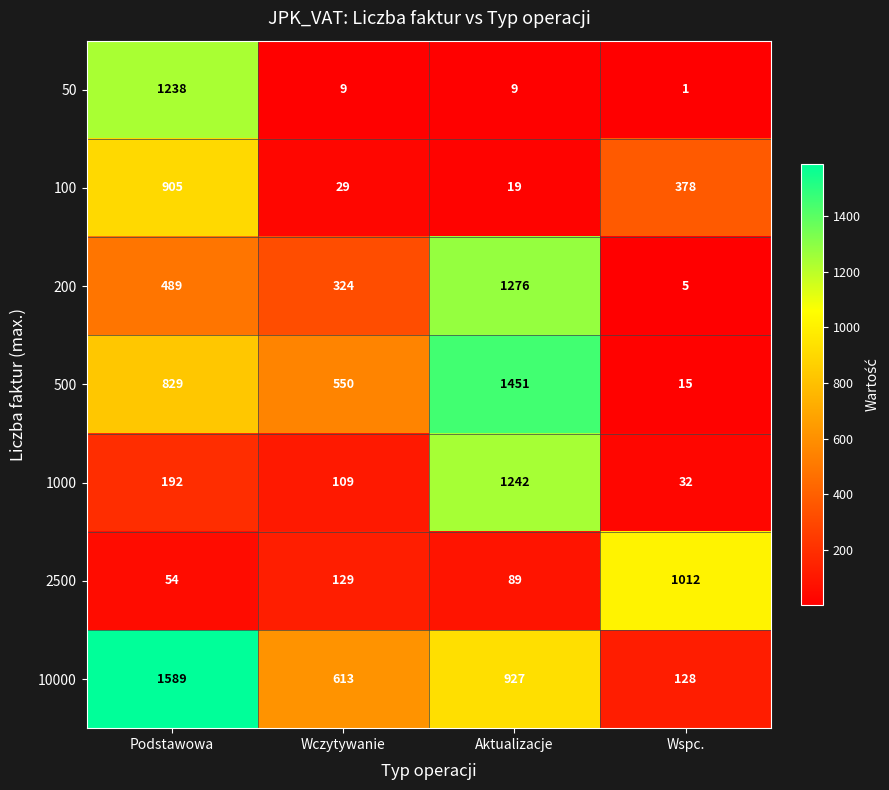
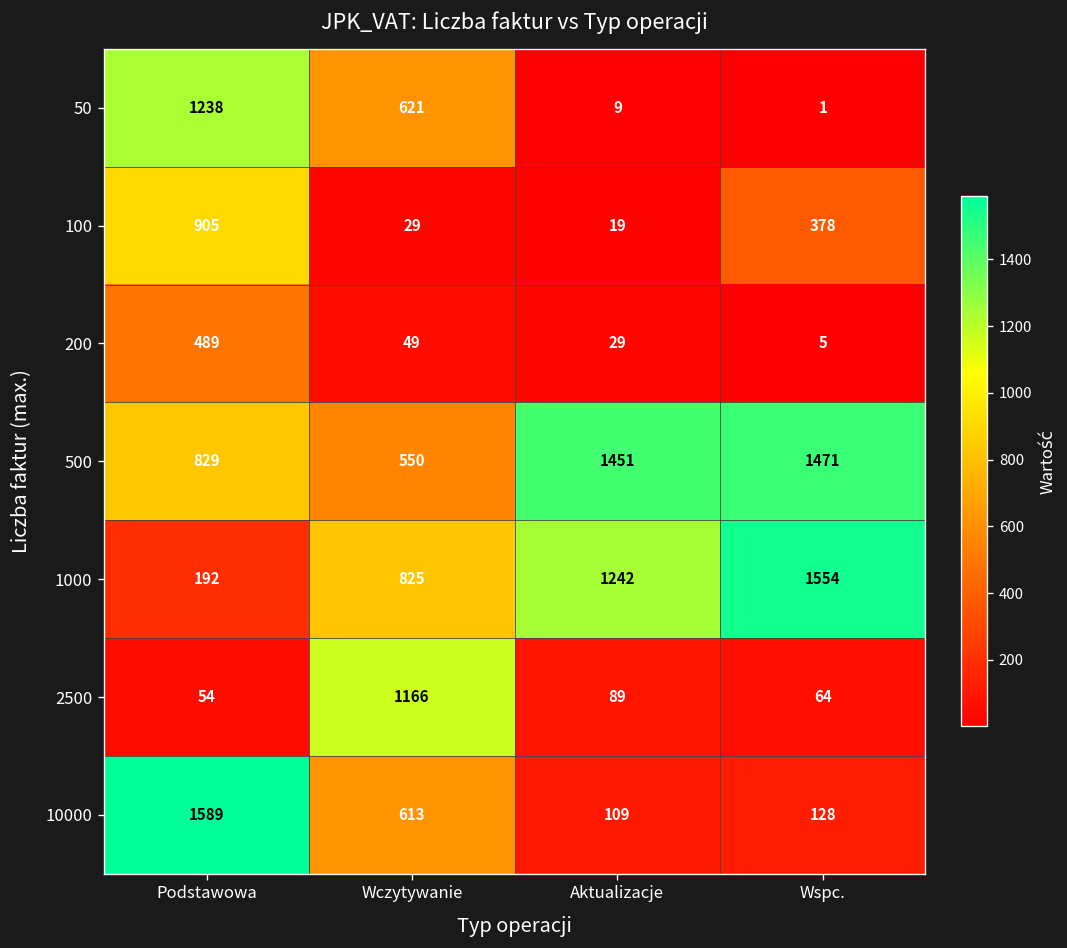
  {
    "50": {
      "Podstawowa": 1238,
-     "Wczytywanie": 9,
+     "Wczytywanie": 621,
      "Aktualizacje": 9,
      "Wspc.": 1
    },
    "100": {
      "Podstawowa": 905,
      "Wczytywanie": 29,
      "Aktualizacje": 19,
      "Wspc.": 378
    },
    "200": {
      "Podstawowa": 489,
-     "Wczytywanie": 324,
-     "Aktualizacje": 1276,
+     "Wczytywanie": 49,
+     "Aktualizacje": 29,
      "Wspc.": 5
    },
    "500": {
      "Podstawowa": 829,
      "Wczytywanie": 550,
      "Aktualizacje": 1451,
-     "Wspc.": 15
+     "Wspc.": 1471
    },
    "1000": {
      "Podstawowa": 192,
-     "Wczytywanie": 109,
+     "Wczytywanie": 825,
      "Aktualizacje": 1242,
-     "Wspc.": 32
+     "Wspc.": 1554
    },
    "2500": {
      "Podstawowa": 54,
-     "Wczytywanie": 129,
+     "Wczytywanie": 1166,
      "Aktualizacje": 89,
-     "Wspc.": 1012
+     "Wspc.": 64
    },
    "10000": {
      "Podstawowa": 1589,
      "Wczytywanie": 613,
-     "Aktualizacje": 927,
+     "Aktualizacje": 109,
      "Wspc.": 128
    }
  }
